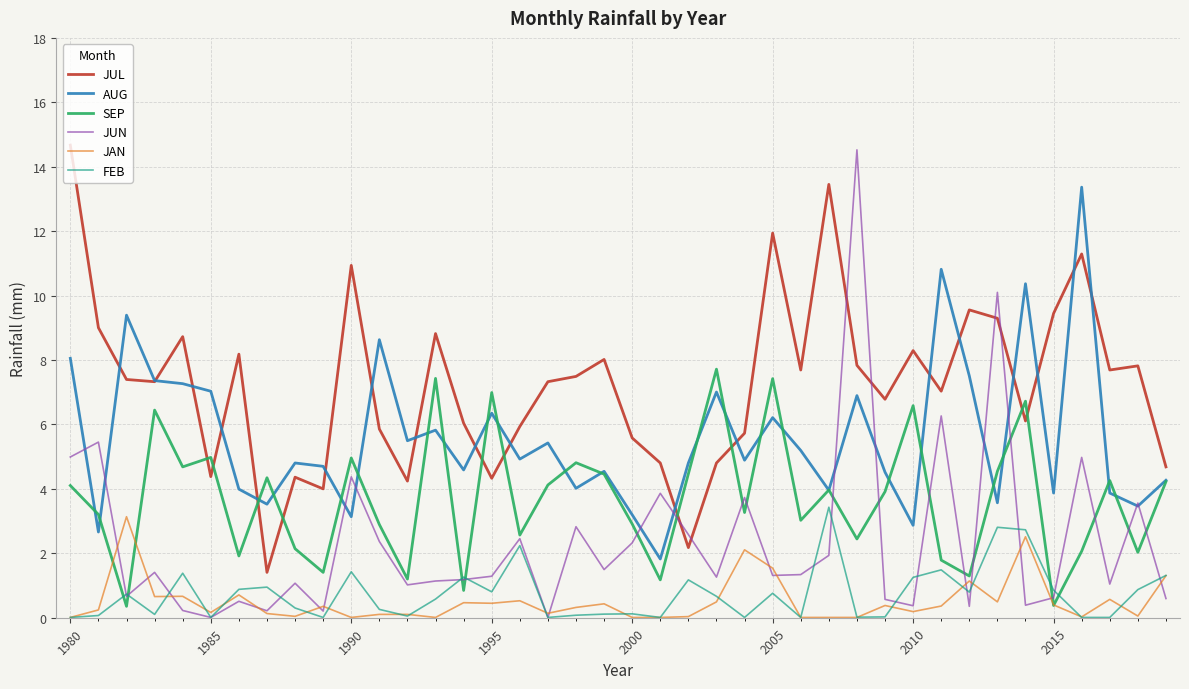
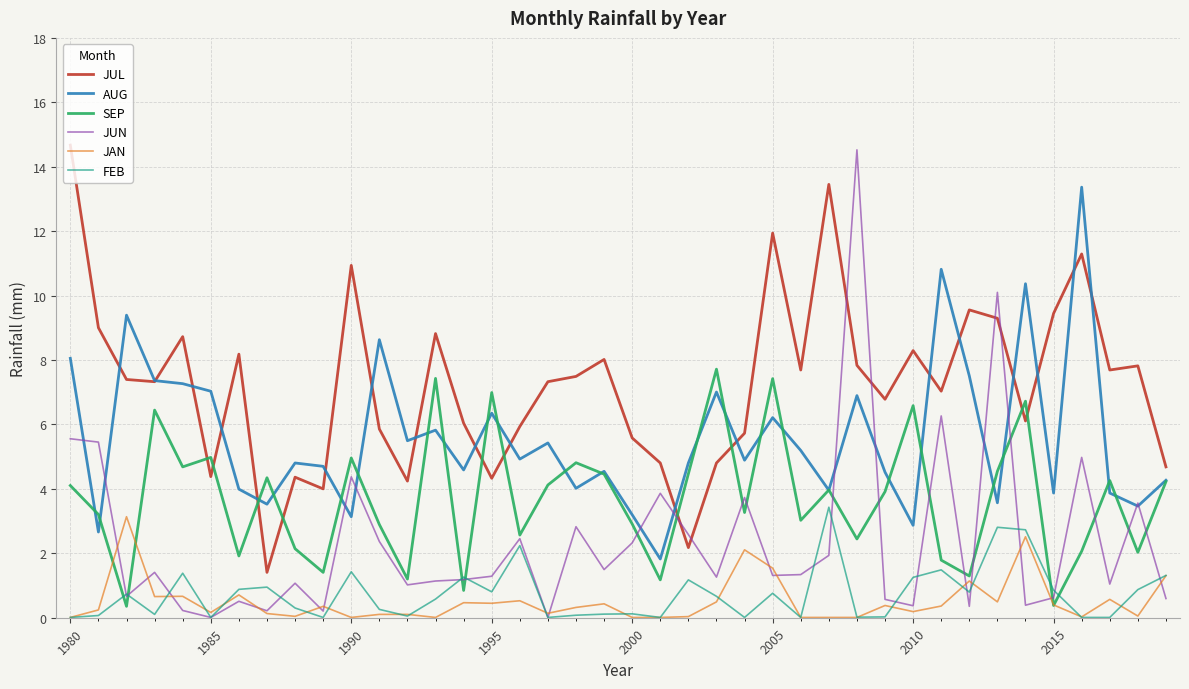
  {
    "JUL": {
      "1985": 4.4,
      "1990": 10.9,
      "1995": 4.3,
      "2000": 5.6,
      "2005": 11.9,
      "2010": 8.3,
      "2015": 9.4
    },
    "AUG": {
      "1980": 8.1,
      "1985": 7.0,
      "1990": 3.1,
      "1995": 6.4,
      "2000": 3.2,
      "2005": 6.2,
      "2010": 2.9,
      "2015": 3.9
    },
    "JUN": {
-     "1980": 5.0,
+     "1980": 5.6,
      "1990": 4.4,
      "1995": 1.3,
      "2000": 2.3,
      "2005": 1.3,
      "2010": 0.4,
      "2015": 0.6
    },
    "JAN": {
      "1985": 0.2,
      "1990": 0.0,
      "1995": 0.4,
      "2000": 0.0,
      "2005": 1.5,
      "2010": 0.2
    }
  }
